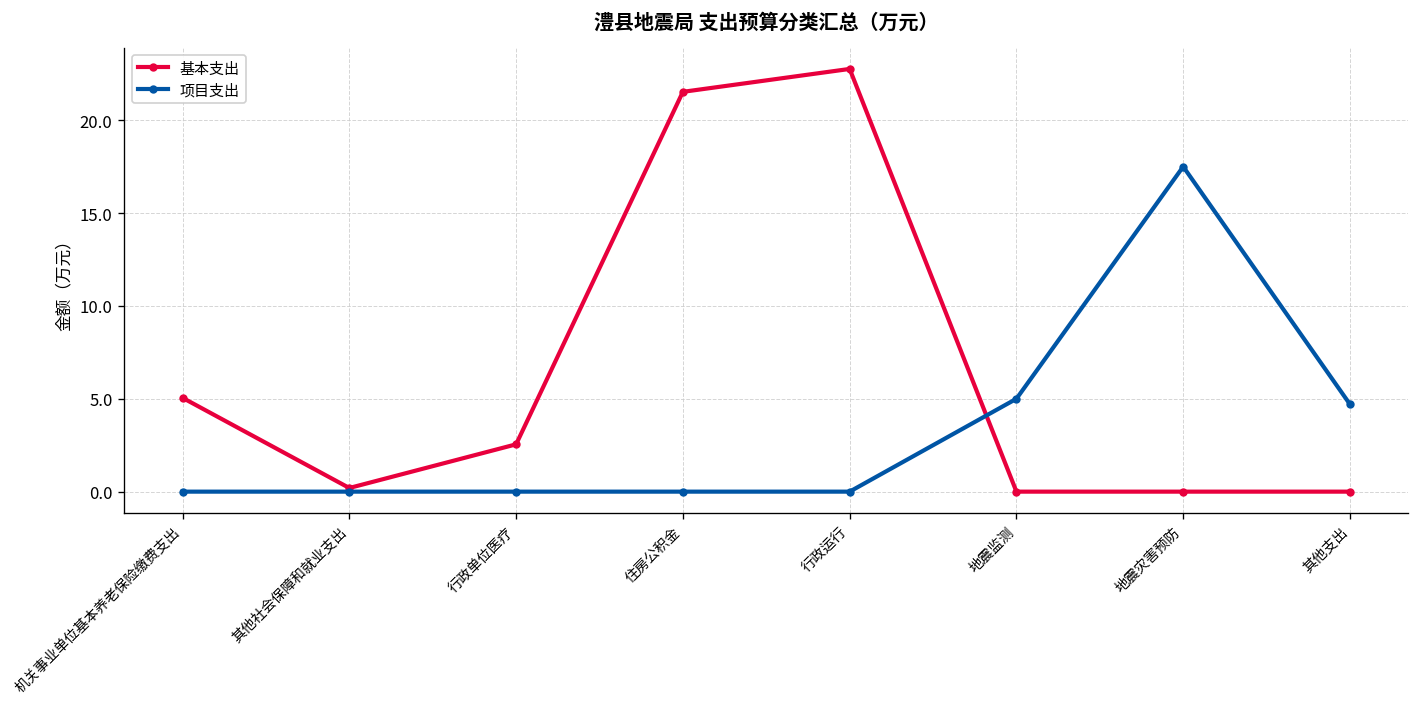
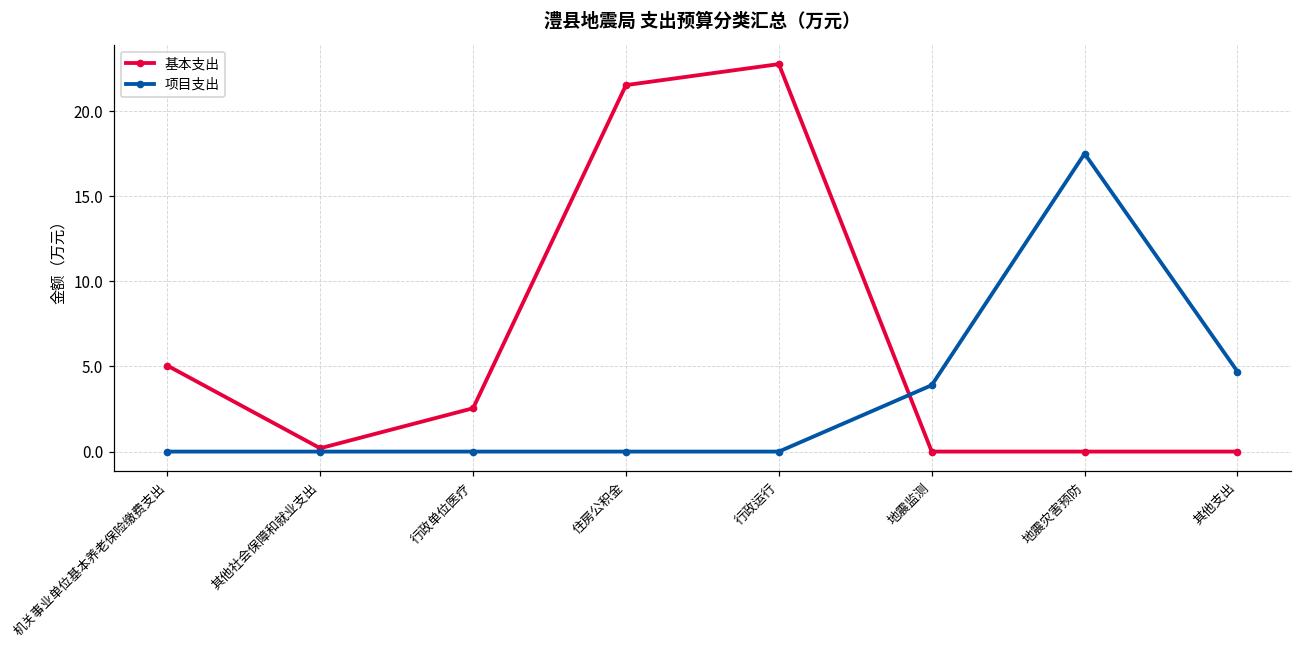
  {
    "基本支出": {
      "机关事业单位基本养老保险缴费支出": 5.1,
      "其他社会保障和就业支出": 0.2,
      "行政单位医疗": 2.5,
      "住房公积金": 21.5,
      "行政运行": 22.8,
      "地震监测": 0.0,
      "地震灾害预防": 0.0,
      "其他支出": 0.0
    },
    "项目支出": {
      "机关事业单位基本养老保险缴费支出": 0.0,
      "其他社会保障和就业支出": 0.0,
      "行政单位医疗": 0.0,
      "住房公积金": 0.0,
      "行政运行": 0.0,
-     "地震监测": 5.0,
+     "地震监测": 3.9,
      "地震灾害预防": 17.5,
      "其他支出": 4.7
    }
  }
